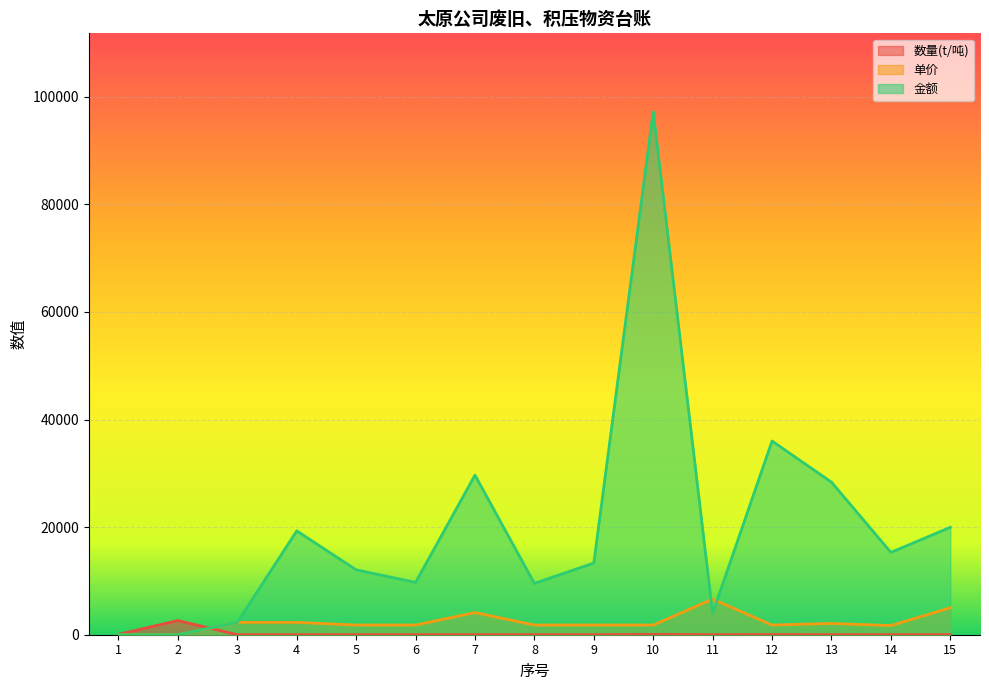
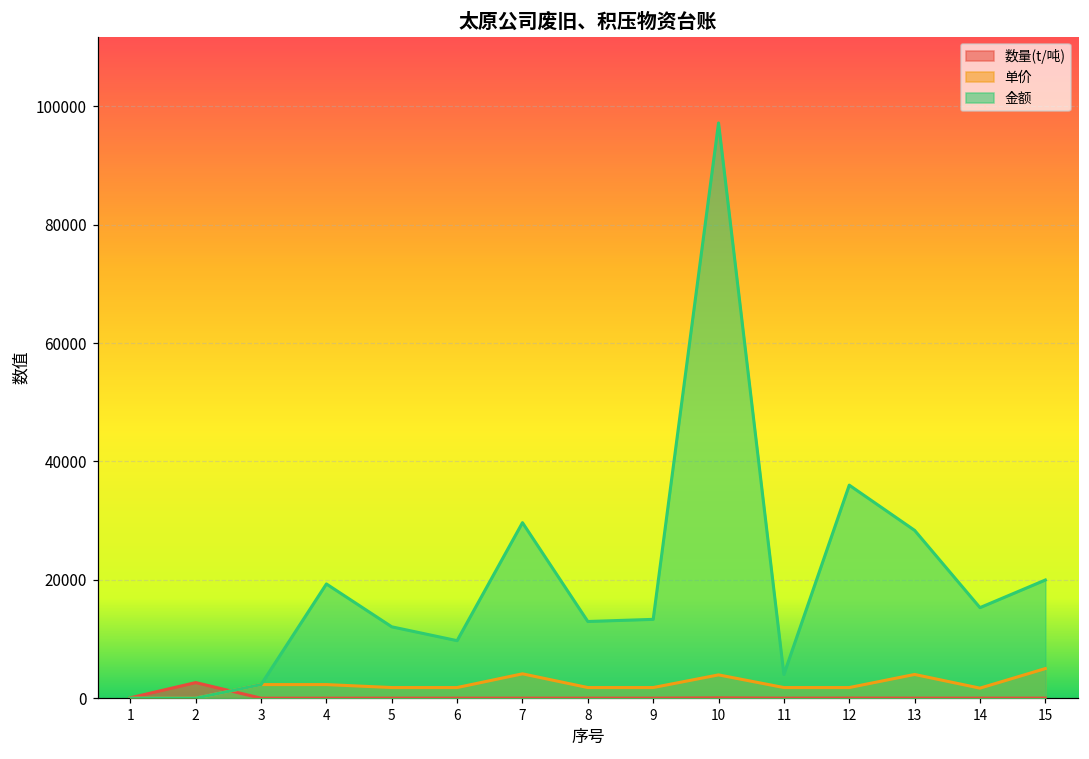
  {
    "数量(t/吨)": {
      "2": 3000,
      "3": 0,
      "4": 0,
      "5": 0,
      "6": 0,
      "7": 0,
      "8": 0,
      "9": 0,
      "10": 0,
      "11": 0,
      "12": 0,
      "13": 0,
      "14": 0,
      "15": 0
    },
    "单价": {
      "4": 2000,
      "5": 2000,
      "6": 2000,
      "7": 4000,
      "8": 2000,
      "9": 2000,
-     "10": 2000,
-     "11": 7000,
+     "10": 4000,
+     "11": 2000,
      "12": 2000,
-     "13": 2000,
+     "13": 4000,
      "14": 2000,
      "15": 5000
    },
    "金额": {
      "4": 19000,
      "5": 12000,
      "6": 10000,
      "7": 30000,
-     "8": 10000,
+     "8": 13000,
      "9": 13000,
      "10": 97000,
      "11": 4000,
      "12": 36000,
      "13": 28000,
      "14": 15000,
      "15": 20000
    }
  }
